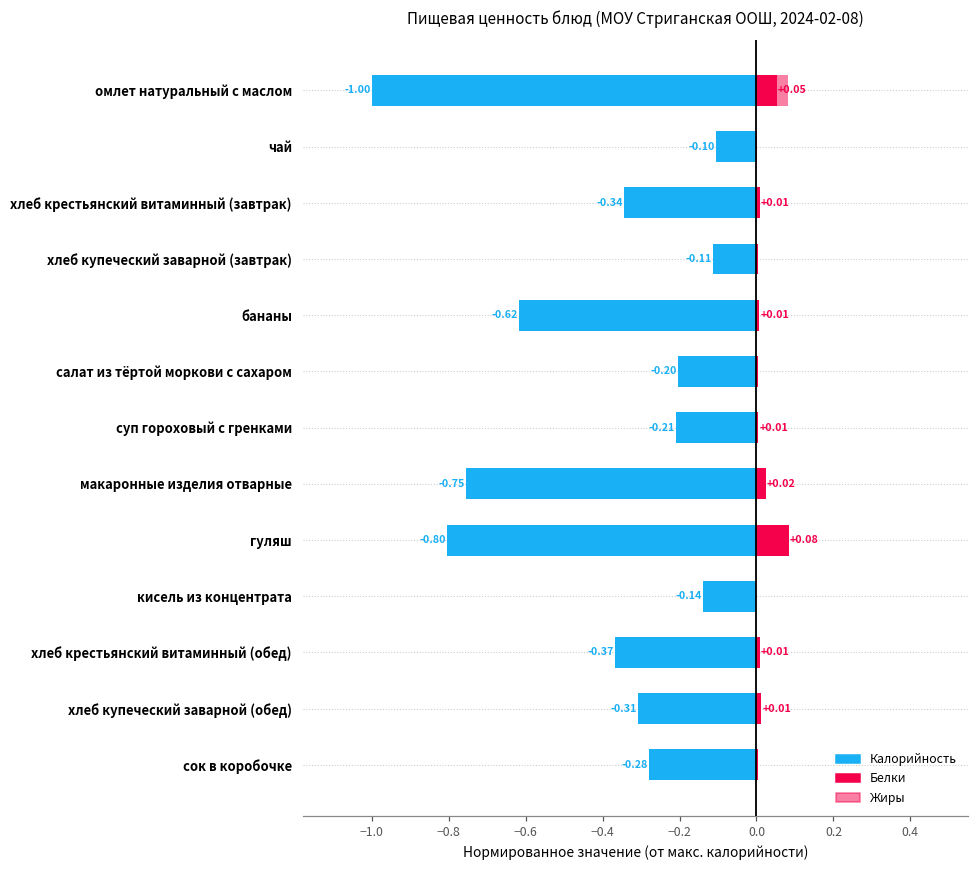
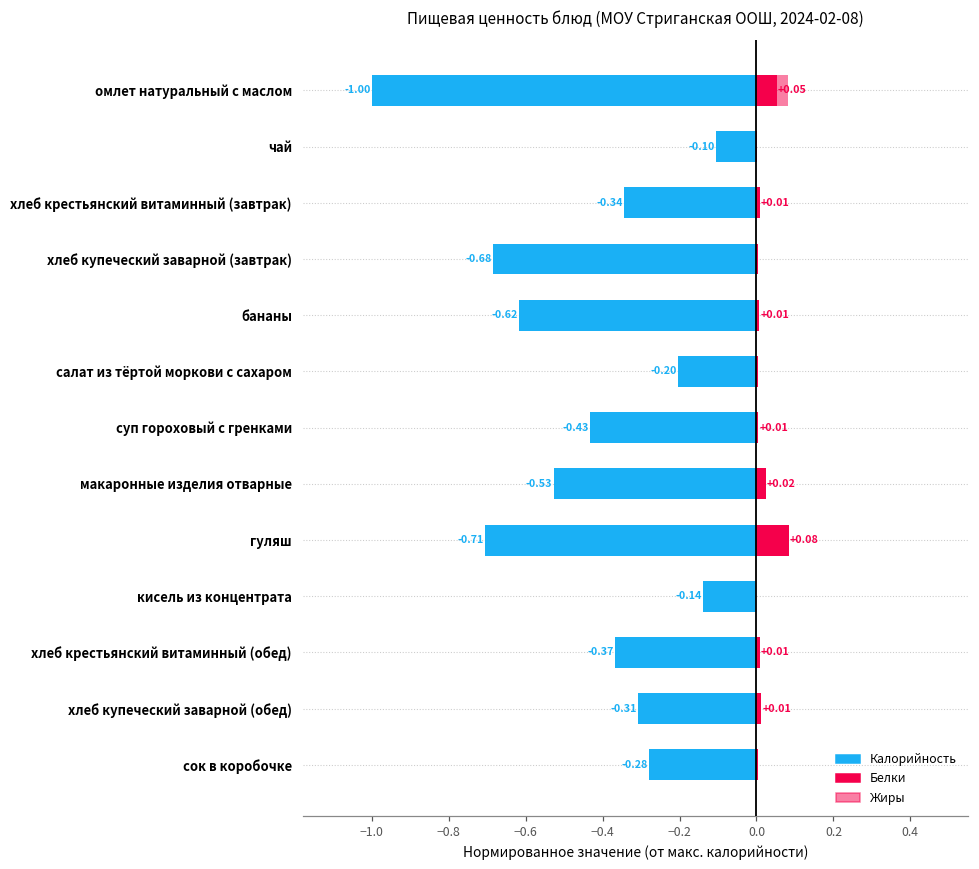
  {
    "Калорийность": {
      "омлет натуральный с маслом": -1.00,
      "чай": -0.10,
      "хлеб крестьянский витаминный (завтрак)": -0.34,
-     "хлеб купеческий заварной (завтрак)": -0.11,
+     "хлеб купеческий заварной (завтрак)": -0.68,
      "бананы": -0.62,
      "салат из тёртой моркови с сахаром": -0.20,
-     "суп гороховый с гренками": -0.21,
-     "макаронные изделия отварные": -0.75,
-     "гуляш": -0.80,
+     "суп гороховый с гренками": -0.43,
+     "макаронные изделия отварные": -0.53,
+     "гуляш": -0.71,
      "кисель из концентрата": -0.14,
      "хлеб крестьянский витаминный (обед)": -0.37,
      "хлеб купеческий заварной (обед)": -0.31,
      "сок в коробочке": -0.28
    }
  }
